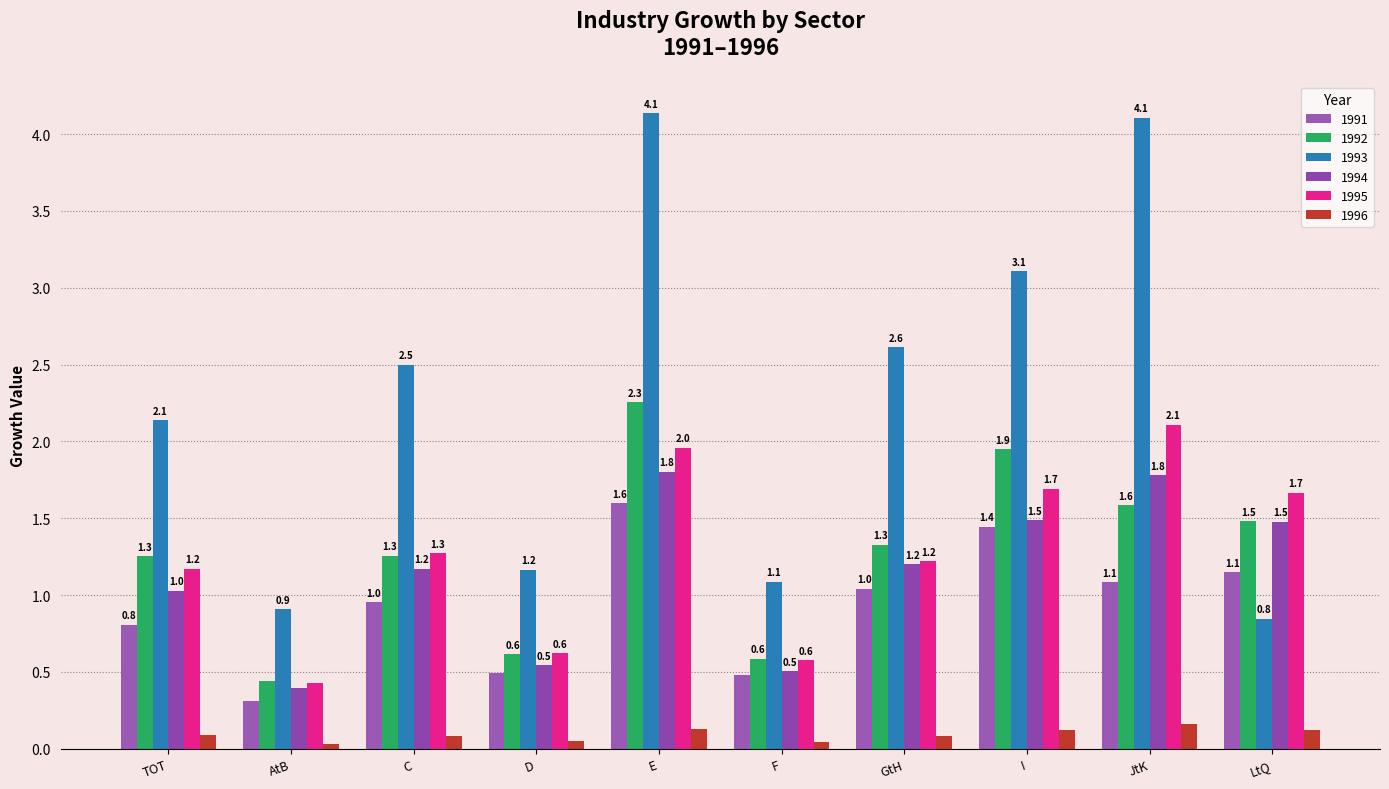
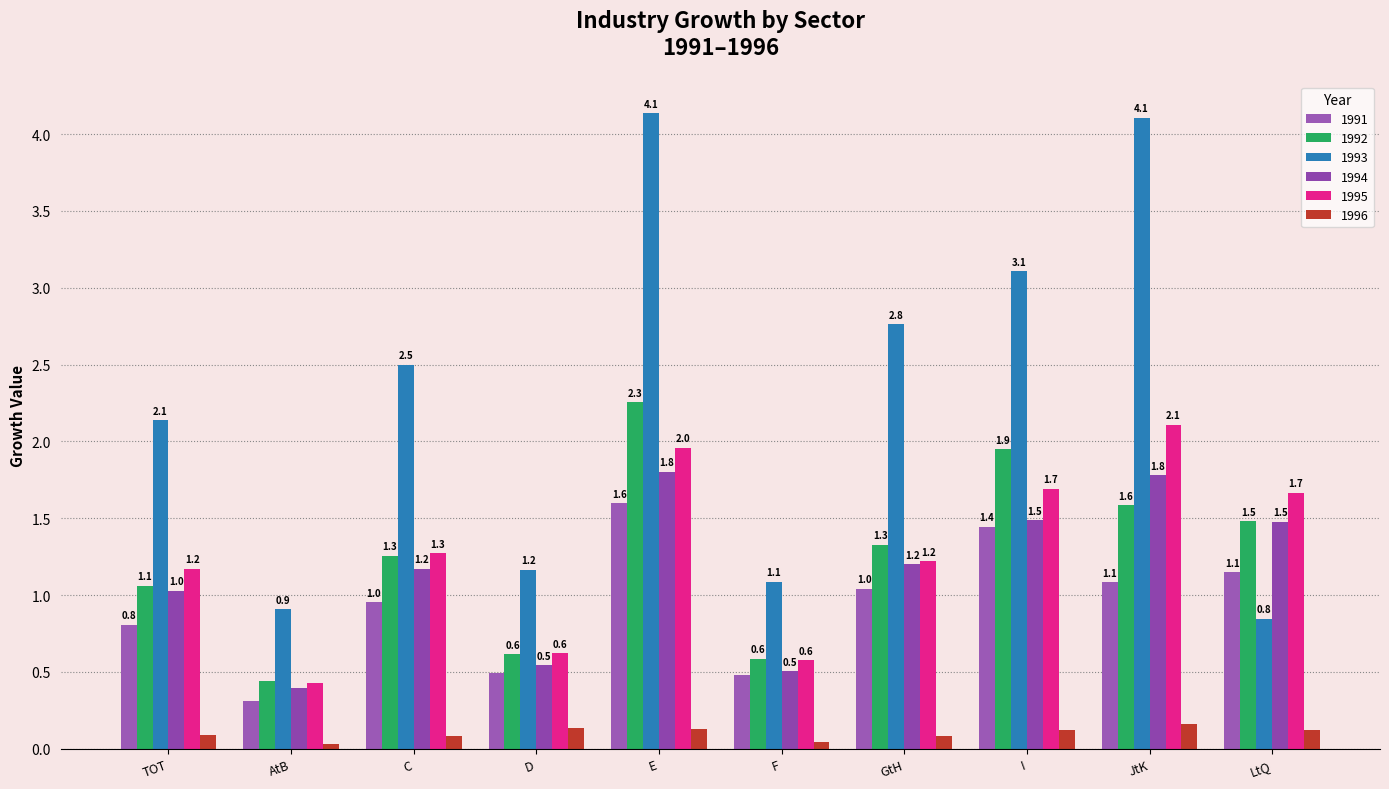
  {
    "1992": {
-     "TOT": 1.3,
+     "TOT": 1.1,
      "C": 1.3,
      "D": 0.6,
      "E": 2.3,
      "F": 0.6,
      "GtH": 1.3,
      "I": 1.9,
      "JtK": 1.6,
      "LtQ": 1.5
    },
    "1993": {
      "TOT": 2.1,
      "AtB": 0.9,
      "C": 2.5,
      "D": 1.2,
      "E": 4.1,
      "F": 1.1,
-     "GtH": 2.6,
+     "GtH": 2.8,
      "I": 3.1,
      "JtK": 4.1,
      "LtQ": 0.8
    },
    "1995": {
      "TOT": 1.2,
      "C": 1.3,
      "D": 0.6,
      "E": 2.0,
      "F": 0.6,
      "GtH": 1.2,
      "I": 1.7,
      "JtK": 2.1,
      "LtQ": 1.7
    },
    "1996": {
      "TOT": 0.09,
      "AtB": 0.03,
      "C": 0.08,
-     "D": 0.05,
+     "D": 0.14,
      "E": 0.13,
      "F": 0.04,
      "GtH": 0.08,
      "I": 0.12,
      "JtK": 0.16,
      "LtQ": 0.13
    }
  }
